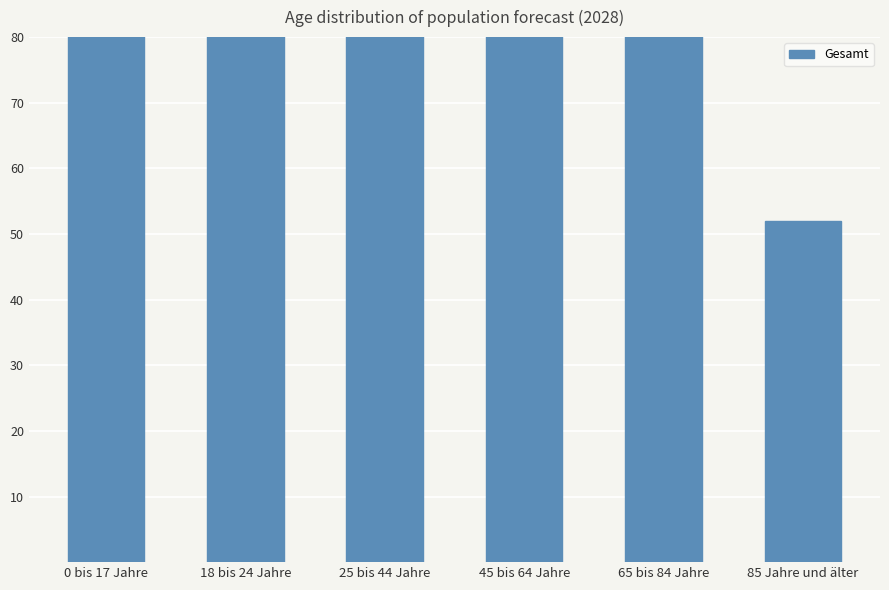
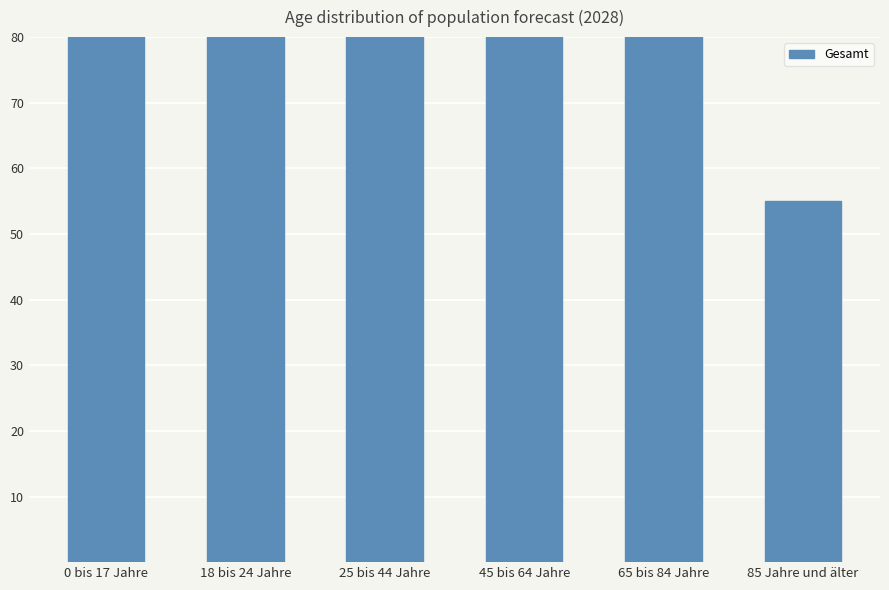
  {
-   "85 Jahre und älter": 52
+   "85 Jahre und älter": 55
  }
